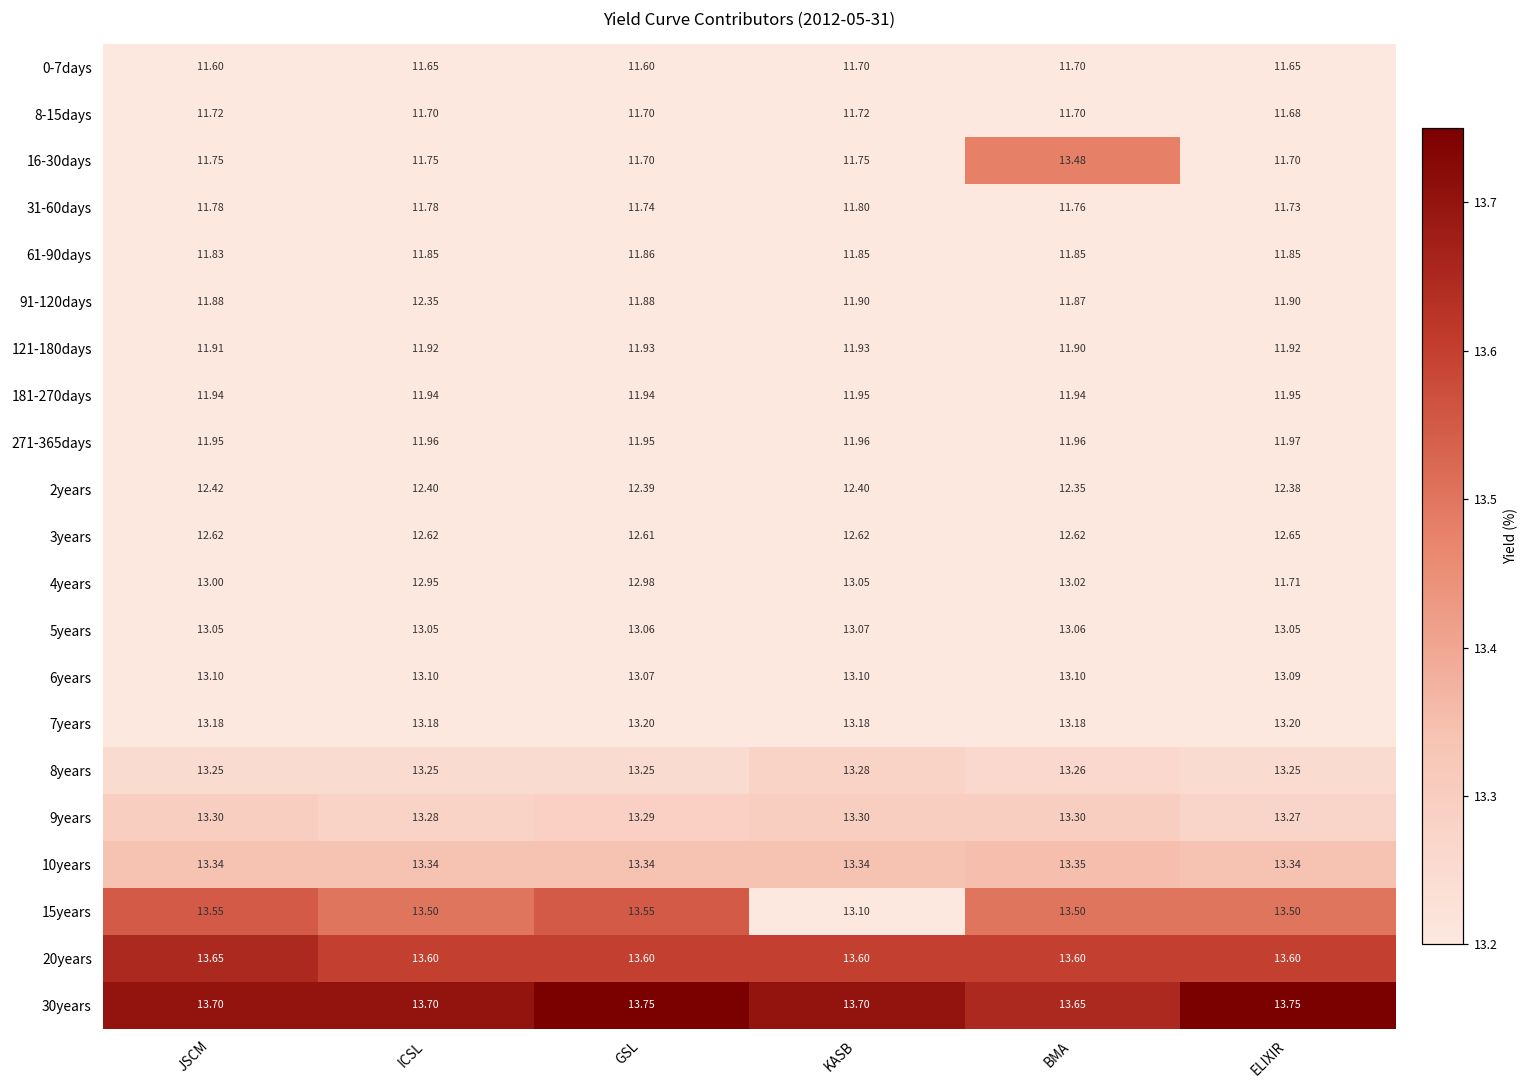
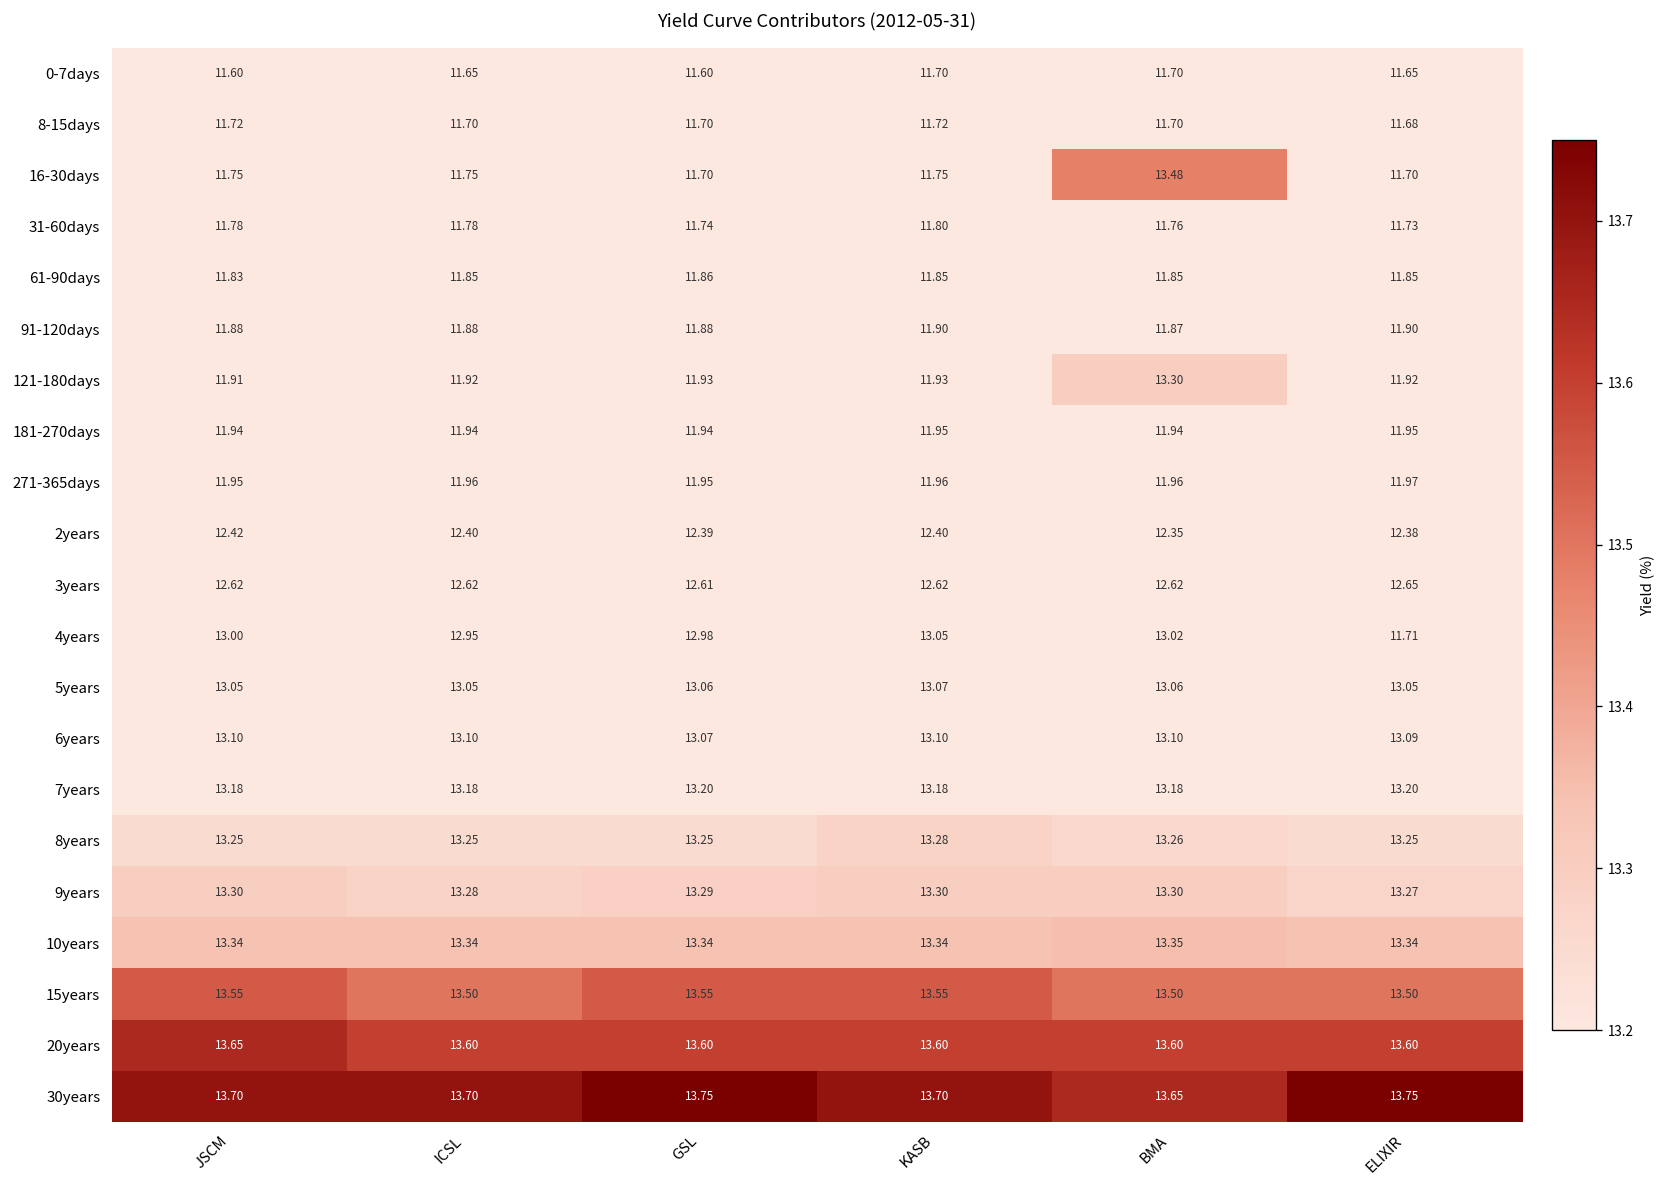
  {
    "0-7days": {
      "JSCM": 11.60,
      "ICSL": 11.65,
      "GSL": 11.60,
      "KASB": 11.70,
      "BMA": 11.70,
      "ELIXIR": 11.65
    },
    "8-15days": {
      "JSCM": 11.72,
      "ICSL": 11.70,
      "GSL": 11.70,
      "KASB": 11.72,
      "BMA": 11.70,
      "ELIXIR": 11.68
    },
    "16-30days": {
      "JSCM": 11.75,
      "ICSL": 11.75,
      "GSL": 11.70,
      "KASB": 11.75,
      "BMA": 13.48,
      "ELIXIR": 11.70
    },
    "31-60days": {
      "JSCM": 11.78,
      "ICSL": 11.78,
      "GSL": 11.74,
      "KASB": 11.80,
      "BMA": 11.76,
      "ELIXIR": 11.73
    },
    "61-90days": {
      "JSCM": 11.83,
      "ICSL": 11.85,
      "GSL": 11.86,
      "KASB": 11.85,
      "BMA": 11.85,
      "ELIXIR": 11.85
    },
    "91-120days": {
      "JSCM": 11.88,
-     "ICSL": 12.35,
+     "ICSL": 11.88,
      "GSL": 11.88,
      "KASB": 11.90,
      "BMA": 11.87,
      "ELIXIR": 11.90
    },
    "121-180days": {
      "JSCM": 11.91,
      "ICSL": 11.92,
      "GSL": 11.93,
      "KASB": 11.93,
-     "BMA": 11.90,
+     "BMA": 13.30,
      "ELIXIR": 11.92
    },
    "181-270days": {
      "JSCM": 11.94,
      "ICSL": 11.94,
      "GSL": 11.94,
      "KASB": 11.95,
      "BMA": 11.94,
      "ELIXIR": 11.95
    },
    "271-365days": {
      "JSCM": 11.95,
      "ICSL": 11.96,
      "GSL": 11.95,
      "KASB": 11.96,
      "BMA": 11.96,
      "ELIXIR": 11.97
    },
    "2years": {
      "JSCM": 12.42,
      "ICSL": 12.40,
      "GSL": 12.39,
      "KASB": 12.40,
      "BMA": 12.35,
      "ELIXIR": 12.38
    },
    "3years": {
      "JSCM": 12.62,
      "ICSL": 12.62,
      "GSL": 12.61,
      "KASB": 12.62,
      "BMA": 12.62,
      "ELIXIR": 12.65
    },
    "4years": {
      "JSCM": 13.00,
      "ICSL": 12.95,
      "GSL": 12.98,
      "KASB": 13.05,
      "BMA": 13.02,
      "ELIXIR": 11.71
    },
    "5years": {
      "JSCM": 13.05,
      "ICSL": 13.05,
      "GSL": 13.06,
      "KASB": 13.07,
      "BMA": 13.06,
      "ELIXIR": 13.05
    },
    "6years": {
      "JSCM": 13.10,
      "ICSL": 13.10,
      "GSL": 13.07,
      "KASB": 13.10,
      "BMA": 13.10,
      "ELIXIR": 13.09
    },
    "7years": {
      "JSCM": 13.18,
      "ICSL": 13.18,
      "GSL": 13.20,
      "KASB": 13.18,
      "BMA": 13.18,
      "ELIXIR": 13.20
    },
    "8years": {
      "JSCM": 13.25,
      "ICSL": 13.25,
      "GSL": 13.25,
      "KASB": 13.28,
      "BMA": 13.26,
      "ELIXIR": 13.25
    },
    "9years": {
      "JSCM": 13.30,
      "ICSL": 13.28,
      "GSL": 13.29,
      "KASB": 13.30,
      "BMA": 13.30,
      "ELIXIR": 13.27
    },
    "10years": {
      "JSCM": 13.34,
      "ICSL": 13.34,
      "GSL": 13.34,
      "KASB": 13.34,
      "BMA": 13.35,
      "ELIXIR": 13.34
    },
    "15years": {
      "JSCM": 13.55,
      "ICSL": 13.50,
      "GSL": 13.55,
-     "KASB": 13.10,
+     "KASB": 13.55,
      "BMA": 13.50,
      "ELIXIR": 13.50
    },
    "20years": {
      "JSCM": 13.65,
      "ICSL": 13.60,
      "GSL": 13.60,
      "KASB": 13.60,
      "BMA": 13.60,
      "ELIXIR": 13.60
    },
    "30years": {
      "JSCM": 13.70,
      "ICSL": 13.70,
      "GSL": 13.75,
      "KASB": 13.70,
      "BMA": 13.65,
      "ELIXIR": 13.75
    }
  }
